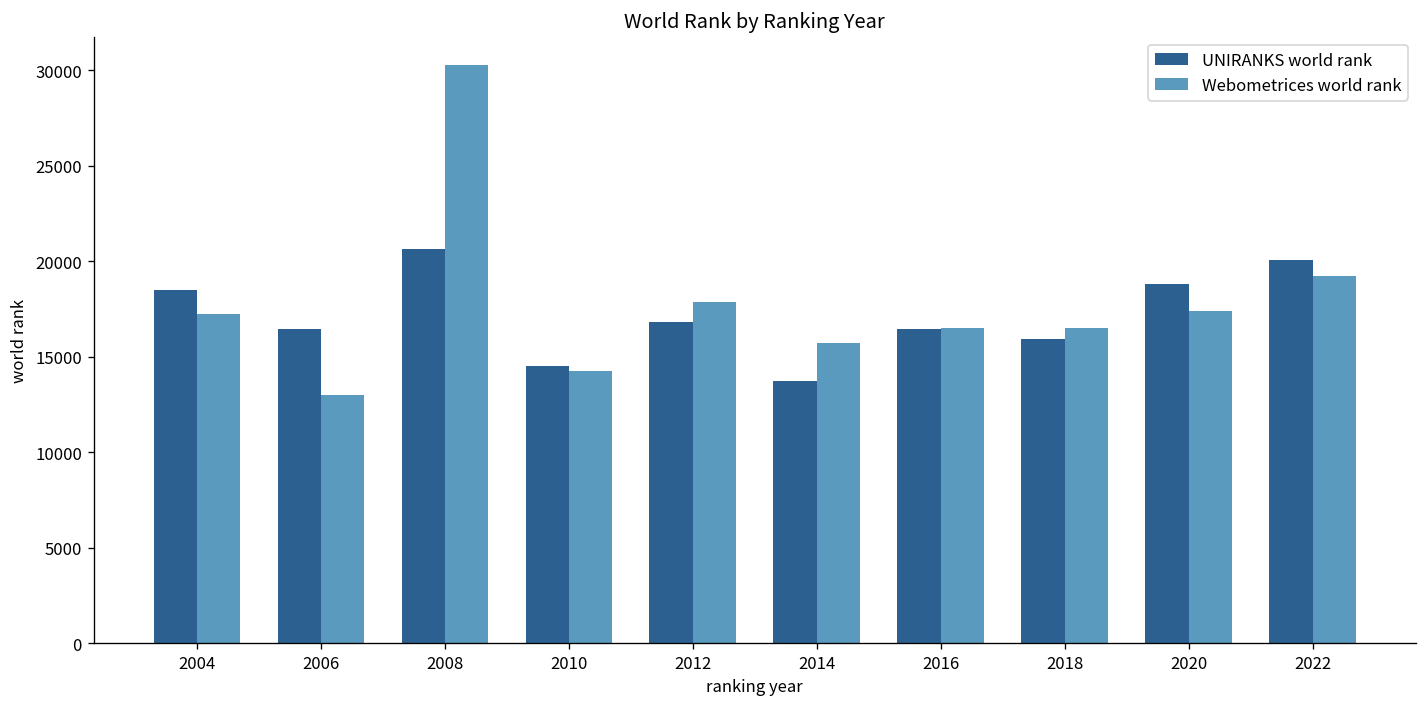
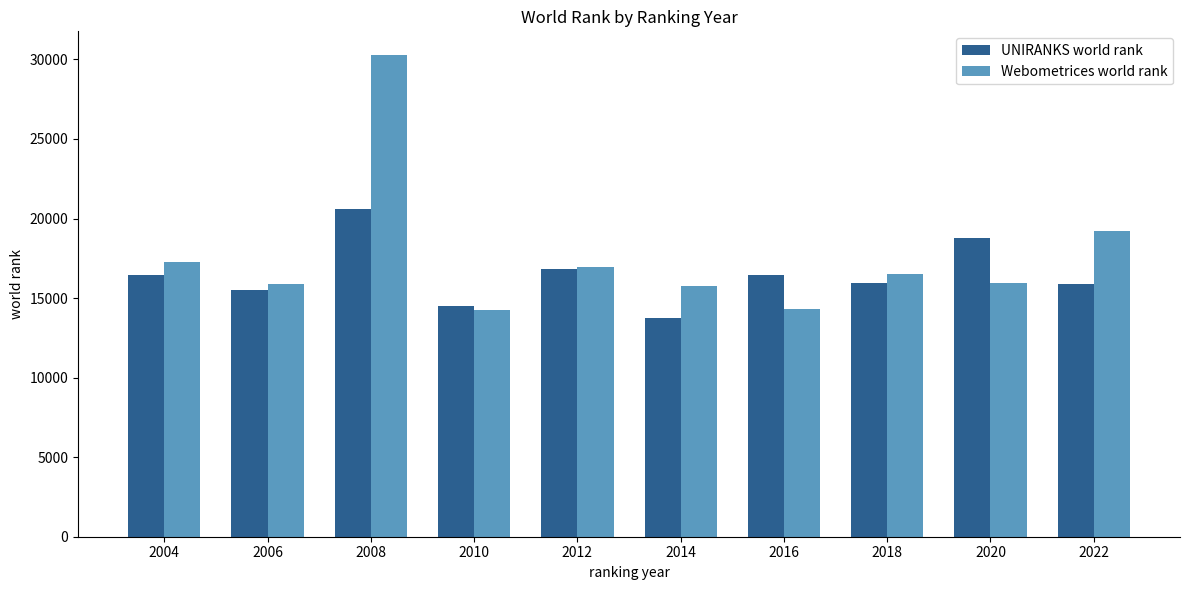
  {
    "UNIRANKS world rank": {
-     "2004": 18500,
-     "2006": 16400,
+     "2004": 16400,
+     "2006": 15500,
      "2008": 20600,
      "2010": 14500,
      "2012": 16800,
      "2014": 13700,
      "2016": 16400,
      "2018": 15900,
      "2020": 18800,
-     "2022": 20100
+     "2022": 15900
    },
    "Webometrices world rank": {
      "2004": 17300,
-     "2006": 13000,
+     "2006": 15900,
      "2008": 30300,
      "2010": 14200,
-     "2012": 17900,
+     "2012": 16900,
      "2014": 15700,
-     "2016": 16500,
+     "2016": 14300,
      "2018": 16500,
-     "2020": 17400,
+     "2020": 15900,
      "2022": 19200
    }
  }
